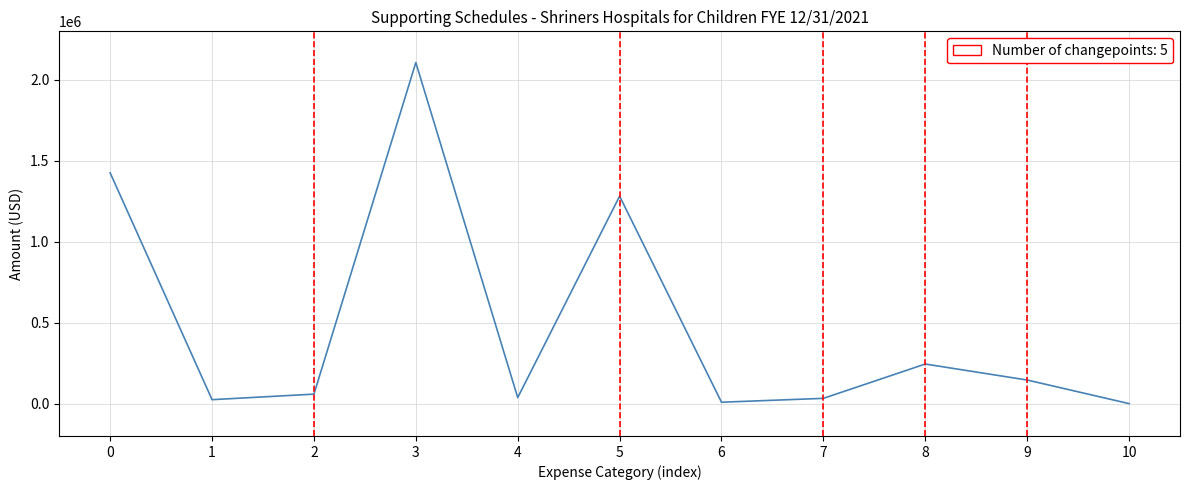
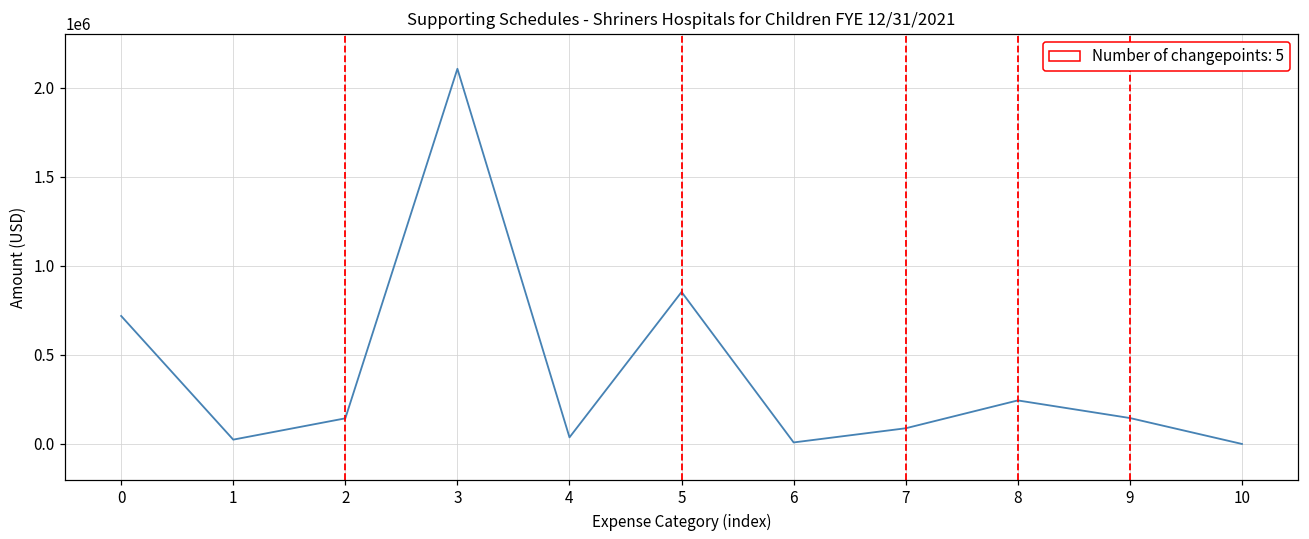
  {
-   "0": 1430000,
+   "0": 720000,
    "1": 20000,
-   "2": 60000,
+   "2": 140000,
    "3": 2110000,
    "4": 40000,
-   "5": 1280000,
+   "5": 850000,
    "6": 10000,
-   "7": 30000,
+   "7": 90000,
    "8": 240000,
    "9": 150000,
    "10": 0
  }
